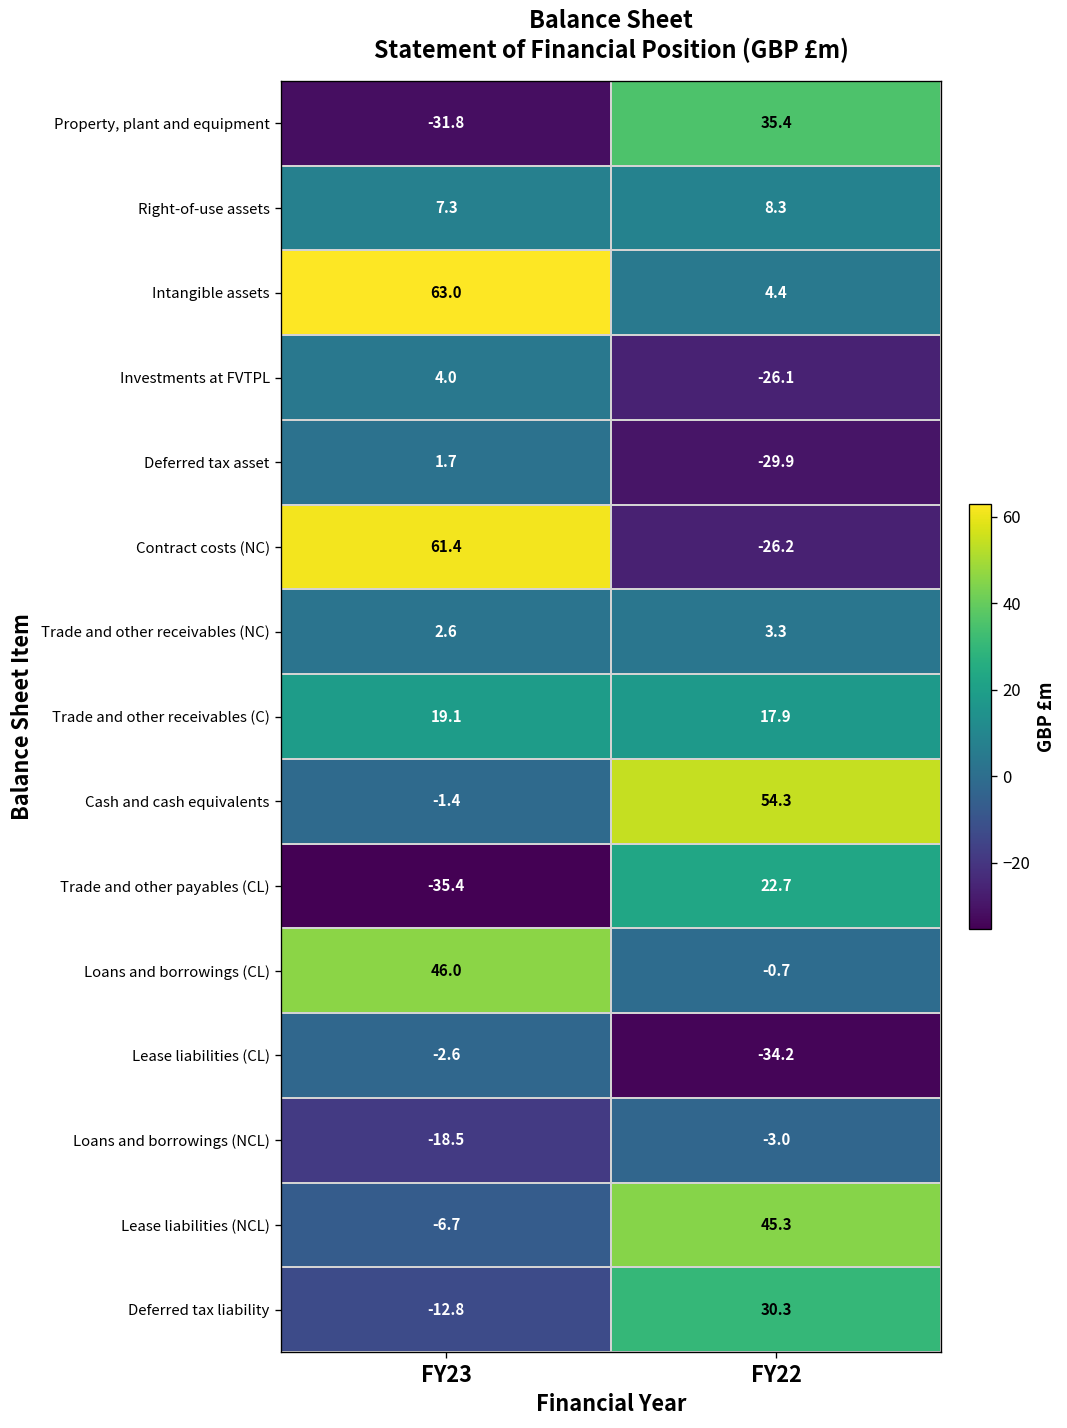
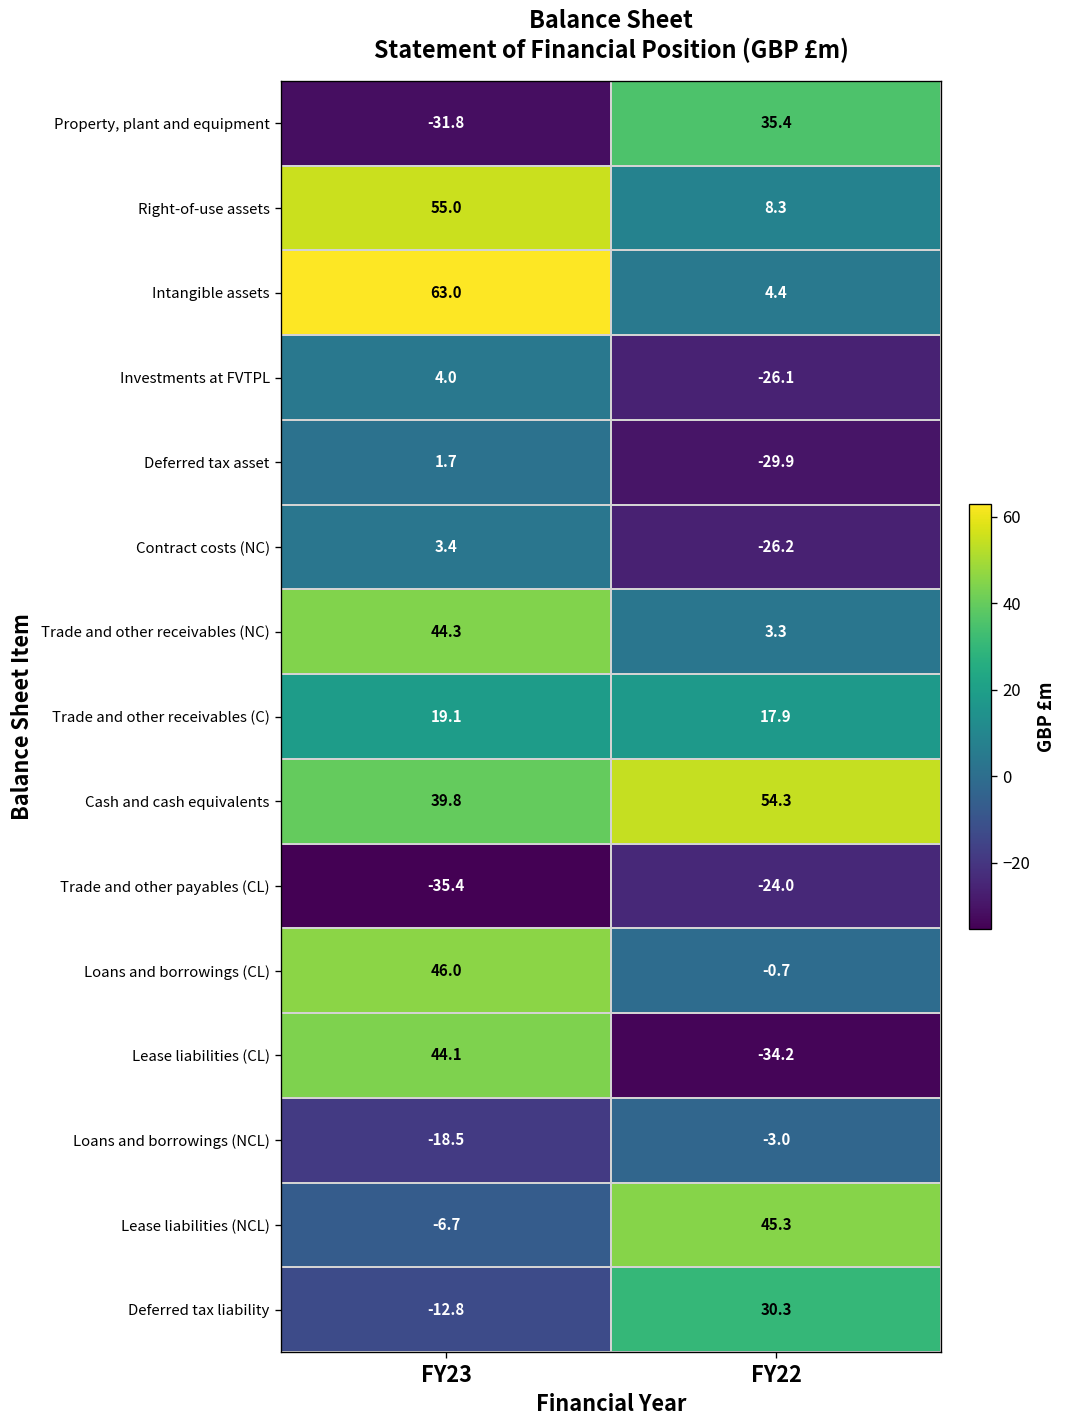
  {
    "Property, plant and equipment": {
      "FY23": -31.8,
      "FY22": 35.4
    },
    "Right-of-use assets": {
-     "FY23": 7.3,
+     "FY23": 55.0,
      "FY22": 8.3
    },
    "Intangible assets": {
      "FY23": 63.0,
      "FY22": 4.4
    },
    "Investments at FVTPL": {
      "FY23": 4.0,
      "FY22": -26.1
    },
    "Deferred tax asset": {
      "FY23": 1.7,
      "FY22": -29.9
    },
    "Contract costs (NC)": {
-     "FY23": 61.4,
+     "FY23": 3.4,
      "FY22": -26.2
    },
    "Trade and other receivables (NC)": {
-     "FY23": 2.6,
+     "FY23": 44.3,
      "FY22": 3.3
    },
    "Trade and other receivables (C)": {
      "FY23": 19.1,
      "FY22": 17.9
    },
    "Cash and cash equivalents": {
-     "FY23": -1.4,
+     "FY23": 39.8,
      "FY22": 54.3
    },
    "Trade and other payables (CL)": {
      "FY23": -35.4,
-     "FY22": 22.7
+     "FY22": -24.0
    },
    "Loans and borrowings (CL)": {
      "FY23": 46.0,
      "FY22": -0.7
    },
    "Lease liabilities (CL)": {
-     "FY23": -2.6,
+     "FY23": 44.1,
      "FY22": -34.2
    },
    "Loans and borrowings (NCL)": {
      "FY23": -18.5,
      "FY22": -3.0
    },
    "Lease liabilities (NCL)": {
      "FY23": -6.7,
      "FY22": 45.3
    },
    "Deferred tax liability": {
      "FY23": -12.8,
      "FY22": 30.3
    }
  }
